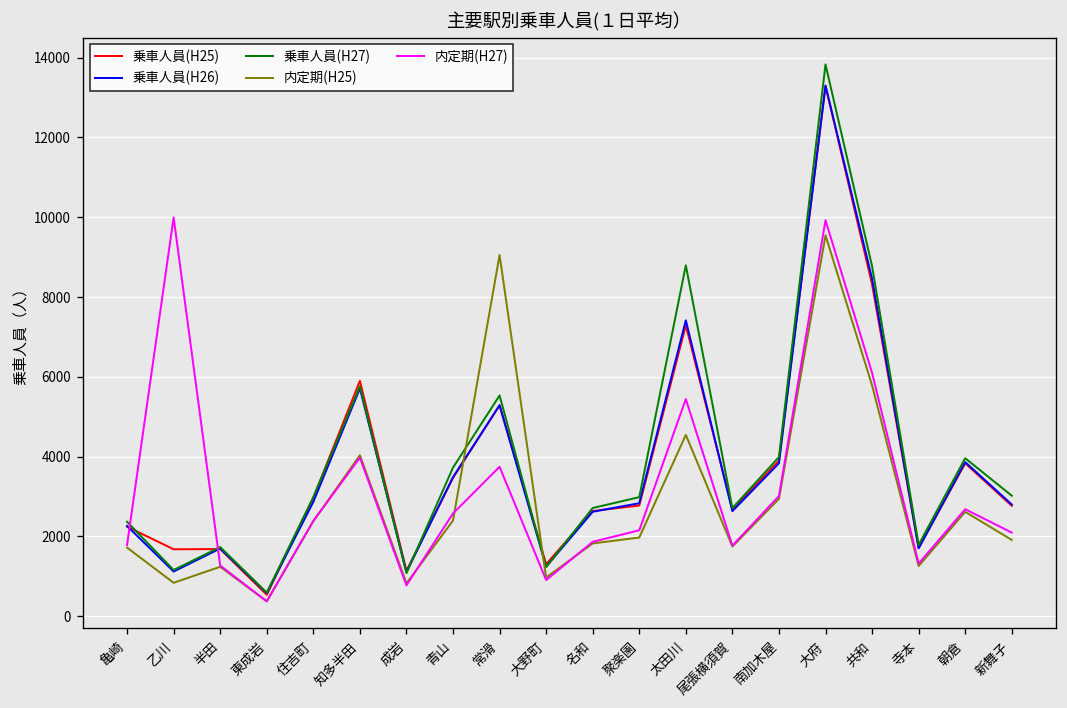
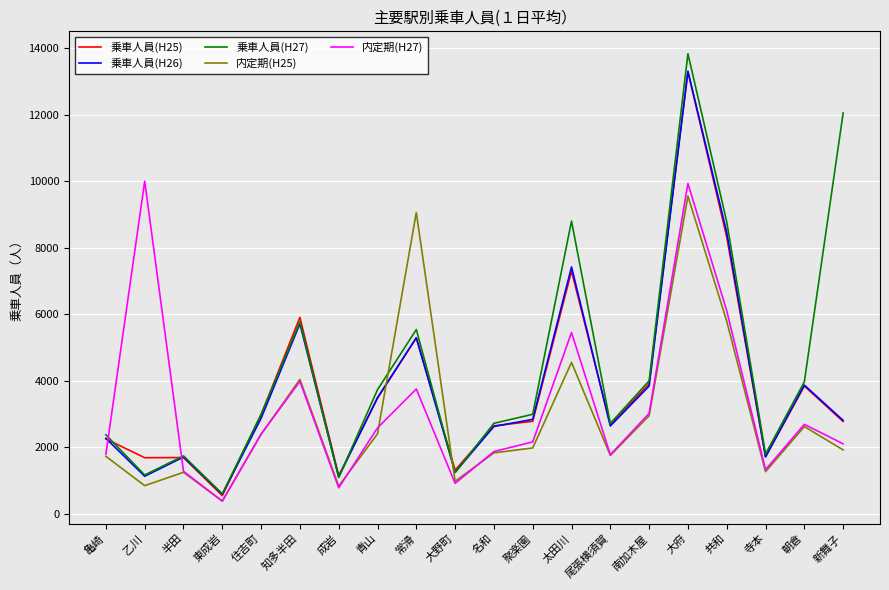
  {
    "乗車人員(H25)": {
      "乙川": 1700,
      "知多半田": 5900,
      "太田川": 7300,
      "共和": 8300
    },
    "乗車人員(H26)": {
      "住吉町": 2900,
      "太田川": 7400,
      "共和": 8500
    },
    "乗車人員(H27)": {
      "亀崎": 2400,
      "青山": 3700,
      "常滑": 5500,
      "聚楽園": 3000,
      "太田川": 8800,
      "南加木屋": 4000,
      "大府": 13800,
      "共和": 8800,
      "寺本": 1800,
      "朝倉": 4000,
-     "新舞子": 3000
+     "新舞子": 12000
    },
    "内定期(H25)": {
      "乙川": 800,
      "青山": 2400,
      "常滑": 9100,
      "聚楽園": 2000,
      "太田川": 4500,
      "大府": 9500,
      "共和": 5800,
      "新舞子": 1900
    },
    "内定期(H27)": {
      "乙川": 10000,
      "青山": 2600,
      "常滑": 3700,
      "聚楽園": 2200,
      "太田川": 5400,
      "大府": 9900,
      "共和": 6100,
      "新舞子": 2100
    }
  }
